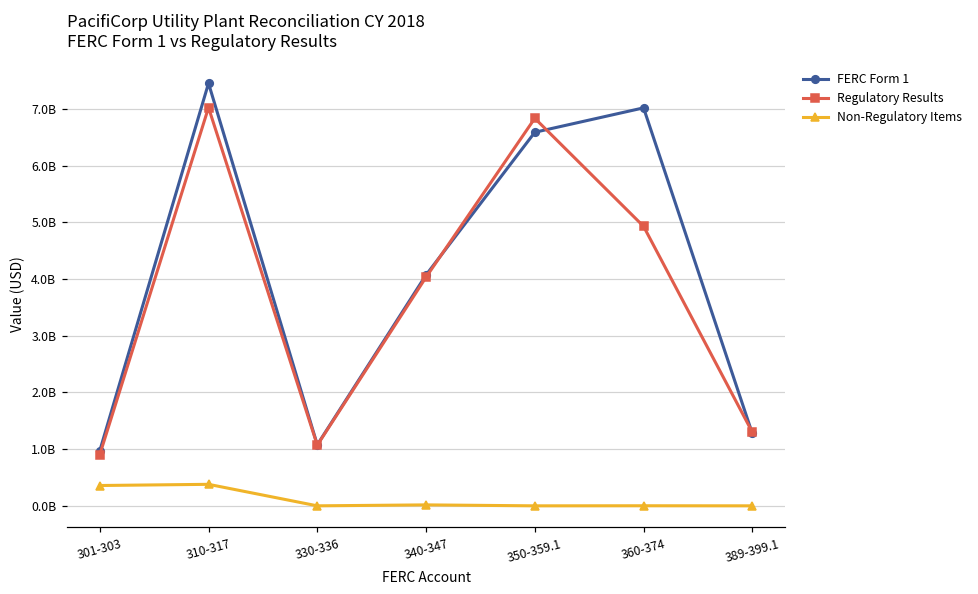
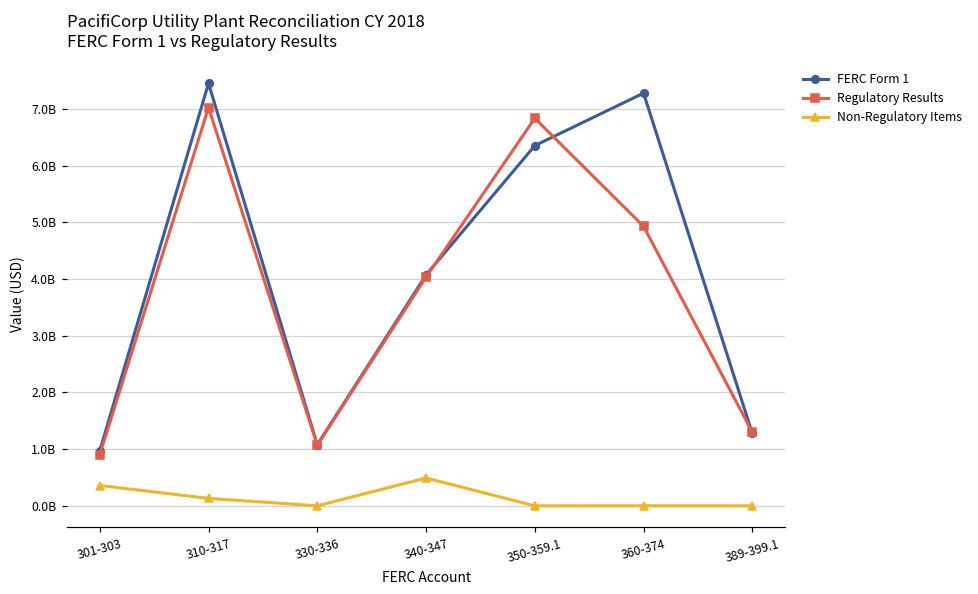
  {
    "FERC Form 1": {
      "301-303": 1000000000,
      "310-317": 7500000000,
-     "350-359.1": 6600000000,
-     "360-374": 7000000000
+     "350-359.1": 6400000000,
+     "360-374": 7300000000
    },
    "Regulatory Results": {
      "301-303": 900000000,
      "310-317": 7000000000,
      "350-359.1": 6800000000,
      "360-374": 4900000000
    },
    "Non-Regulatory Items": {
      "301-303": 400000000,
-     "310-317": 400000000,
+     "310-317": 100000000,
      "330-336": 0,
-     "340-347": 0,
+     "340-347": 500000000,
      "350-359.1": 0,
      "360-374": 0,
      "389-399.1": 0
    }
  }
